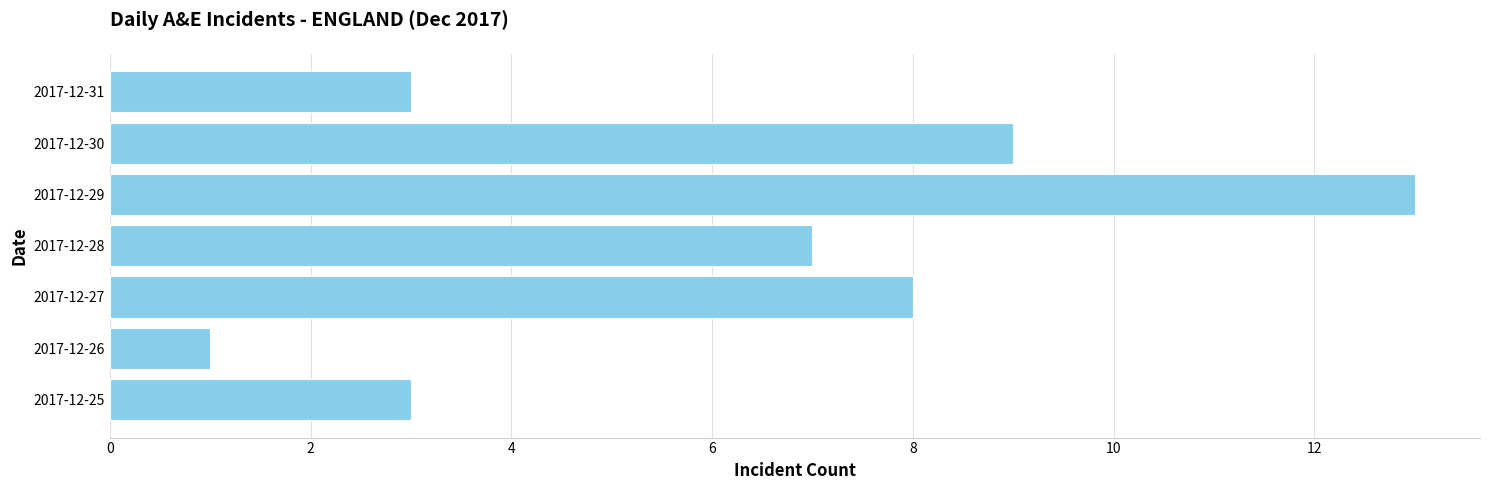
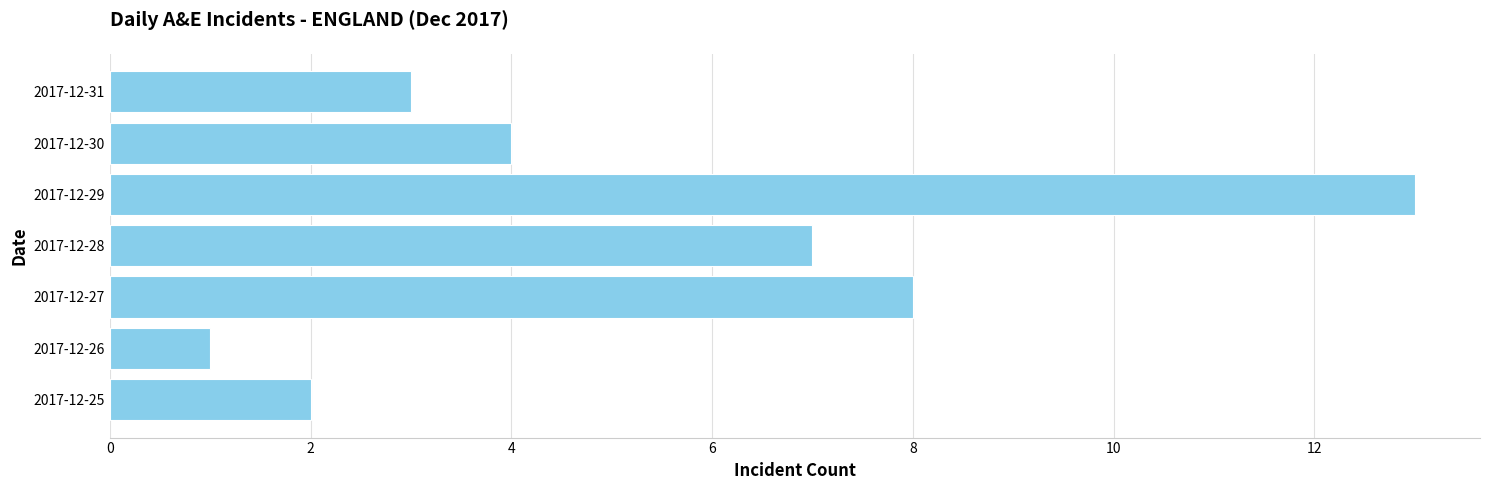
  {
    "2017-12-31": 3,
-   "2017-12-30": 9,
+   "2017-12-30": 4,
    "2017-12-29": 13,
    "2017-12-28": 7,
    "2017-12-27": 8,
    "2017-12-26": 1,
-   "2017-12-25": 3
+   "2017-12-25": 2
  }
